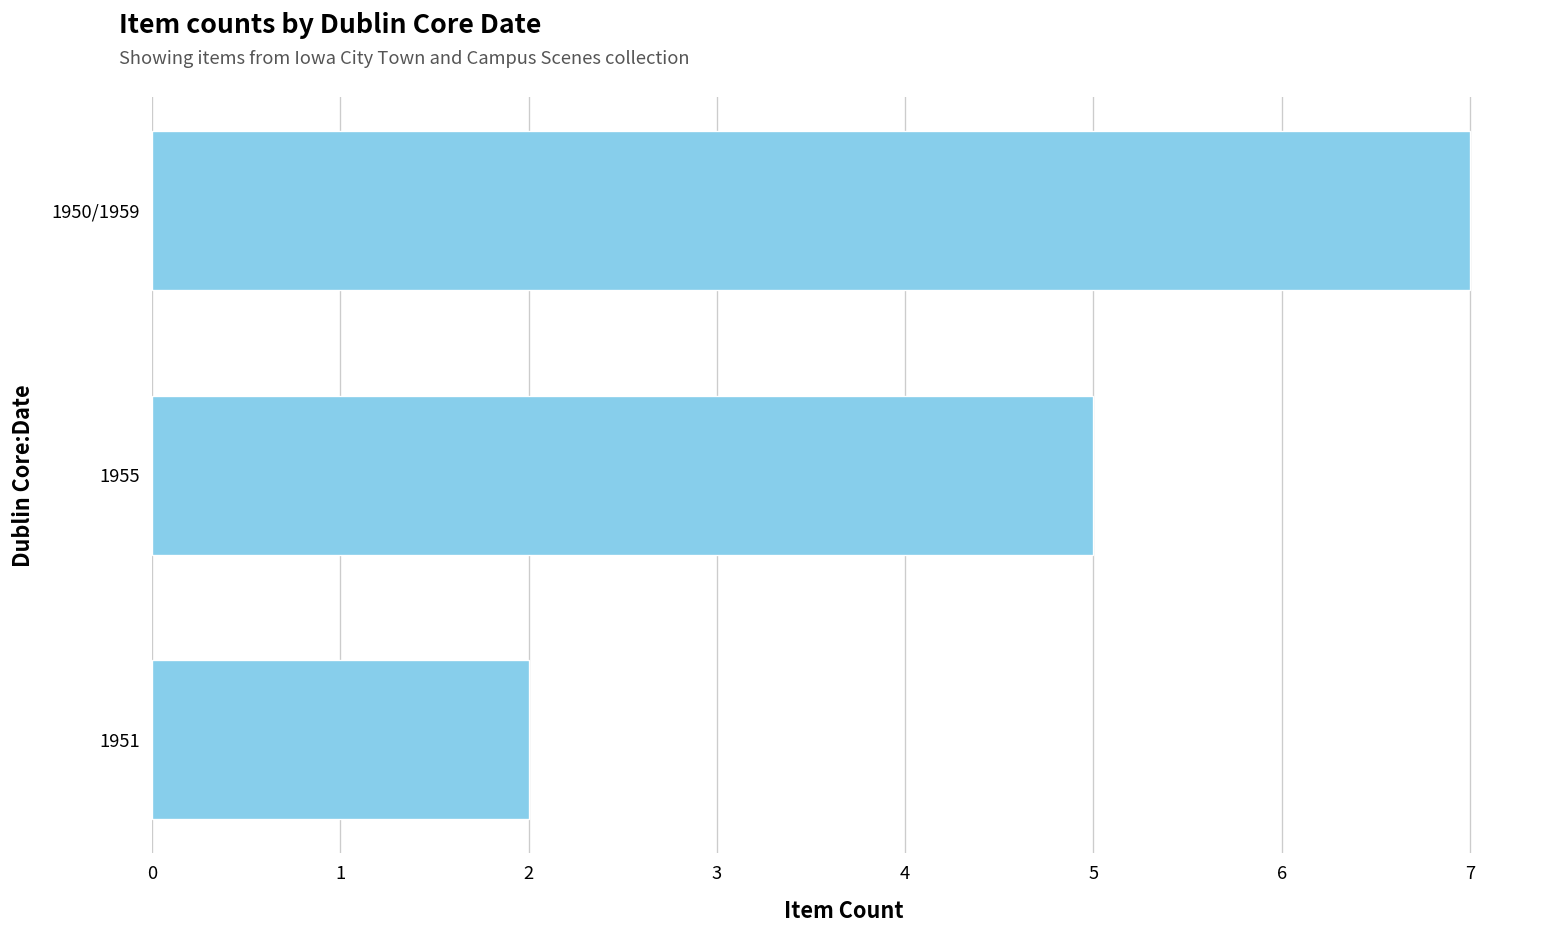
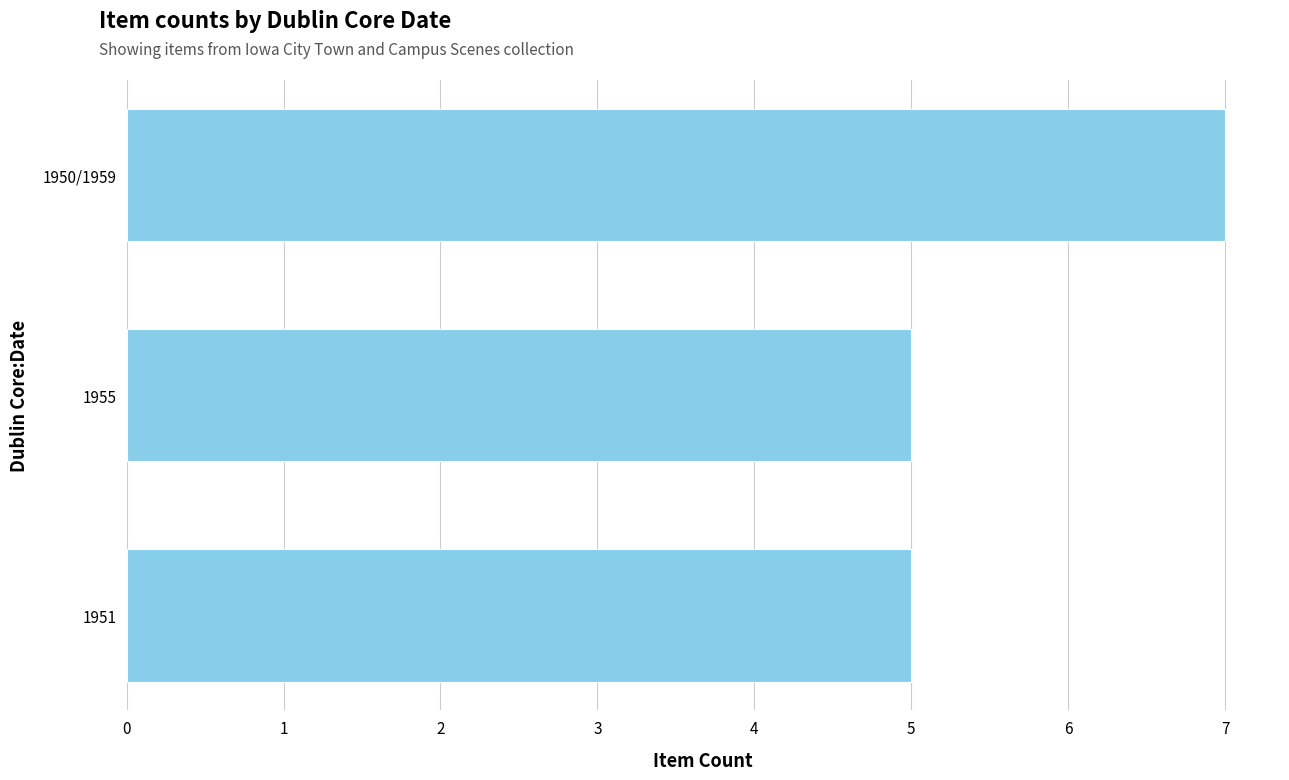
  {
    "1950/1959": 7,
    "1955": 5,
-   "1951": 2
+   "1951": 5
  }
